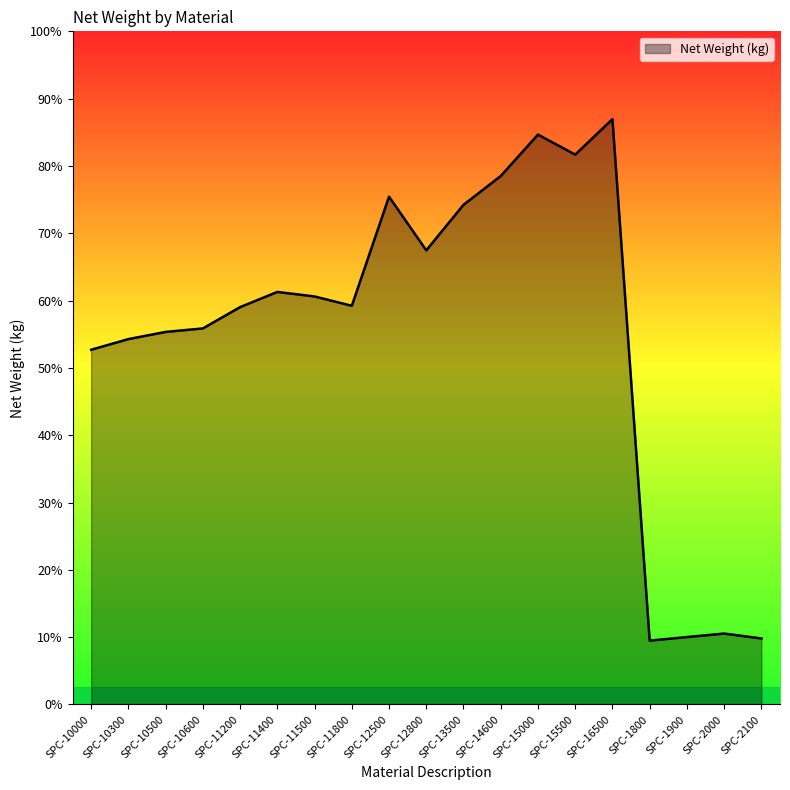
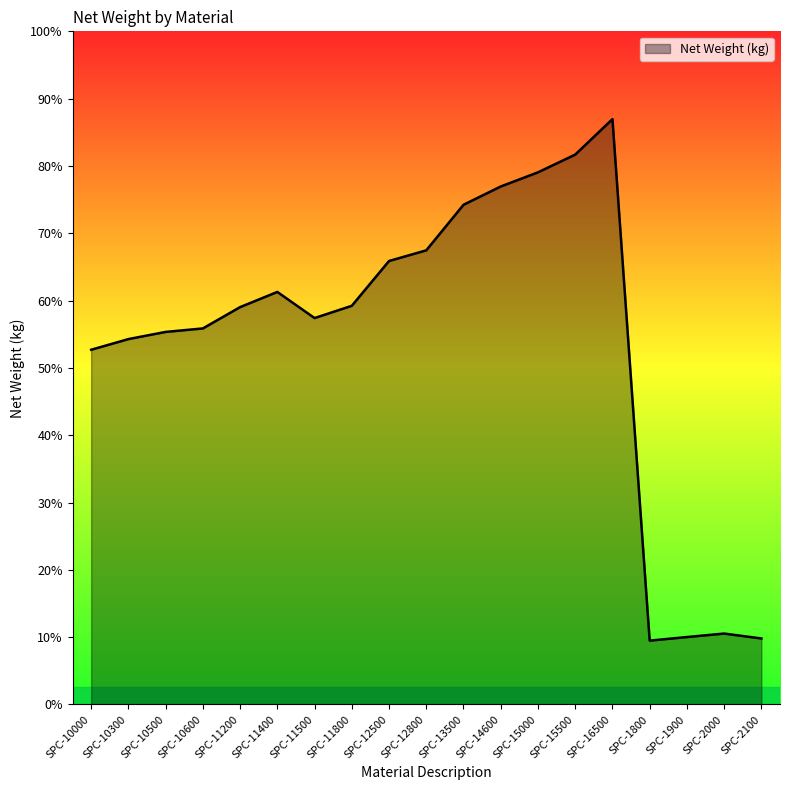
  {
    "SPC-10000": "53%",
    "SPC-10300": "54%",
    "SPC-10500": "55%",
    "SPC-10600": "56%",
    "SPC-11200": "59%",
    "SPC-11400": "61%",
-   "SPC-11500": "61%",
+   "SPC-11500": "57%",
    "SPC-11800": "59%",
-   "SPC-12500": "75%",
+   "SPC-12500": "66%",
    "SPC-12800": "67%",
    "SPC-13500": "74%",
-   "SPC-14600": "79%",
-   "SPC-15000": "85%",
+   "SPC-14600": "77%",
+   "SPC-15000": "79%",
    "SPC-15500": "82%",
    "SPC-16500": "87%",
    "SPC-1800": "9%",
    "SPC-1900": "10%",
    "SPC-2000": "11%",
    "SPC-2100": "10%"
  }
